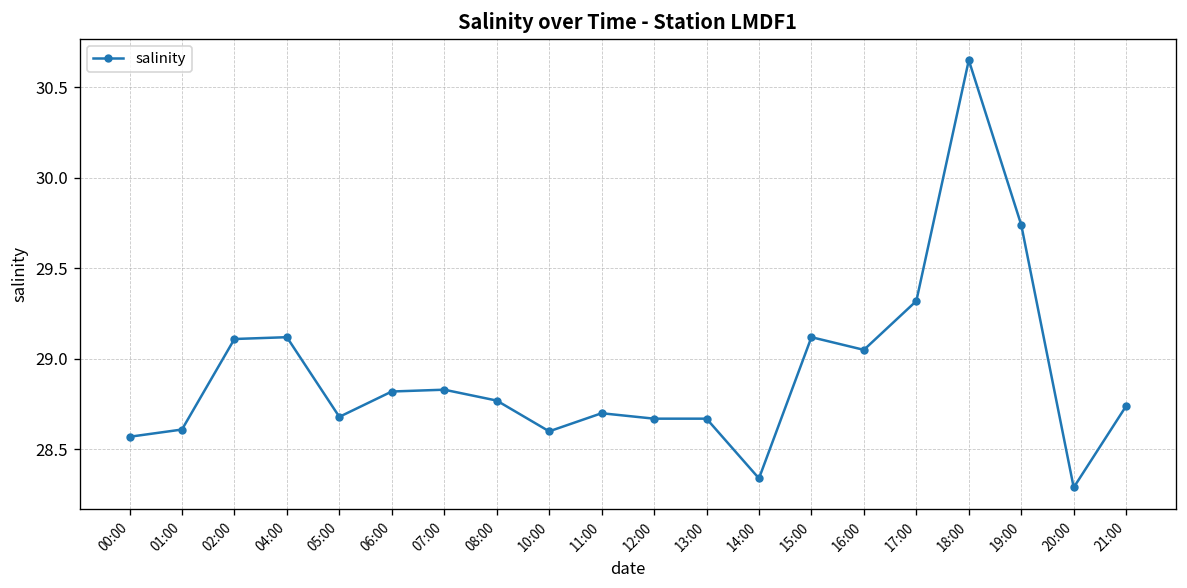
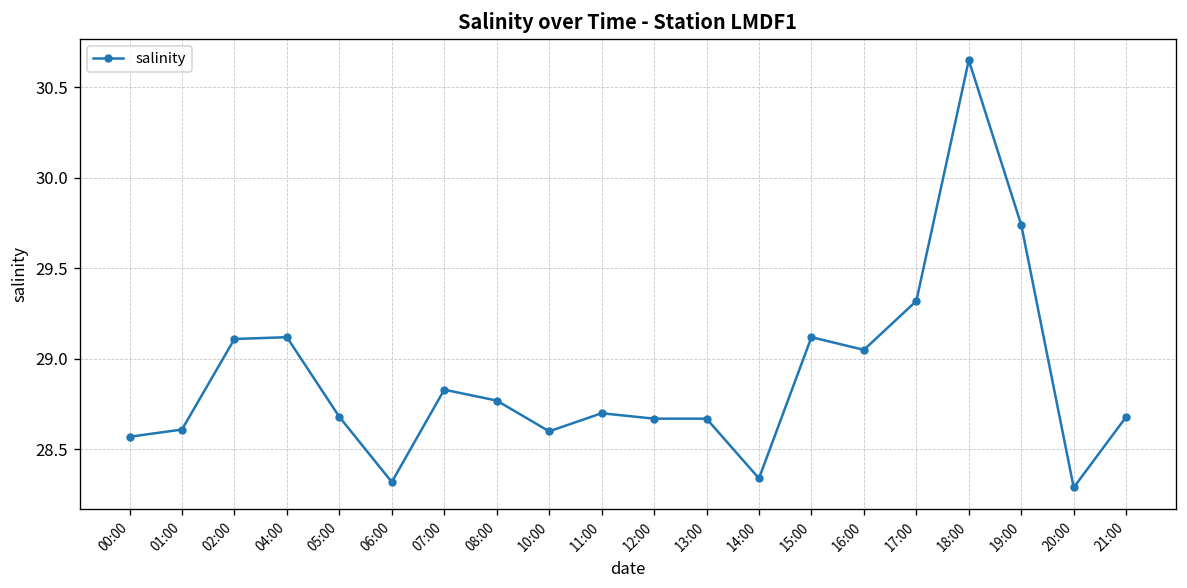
  {
    "00:00": 28.57,
    "01:00": 28.61,
    "02:00": 29.11,
    "04:00": 29.12,
    "05:00": 28.68,
-   "06:00": 28.82,
+   "06:00": 28.32,
    "07:00": 28.83,
    "08:00": 28.77,
    "10:00": 28.60,
    "11:00": 28.70,
    "12:00": 28.67,
    "13:00": 28.67,
    "14:00": 28.34,
    "15:00": 29.12,
    "16:00": 29.05,
    "17:00": 29.32,
    "18:00": 30.65,
    "19:00": 29.74,
    "20:00": 28.29,
-   "21:00": 28.74
+   "21:00": 28.68
  }
